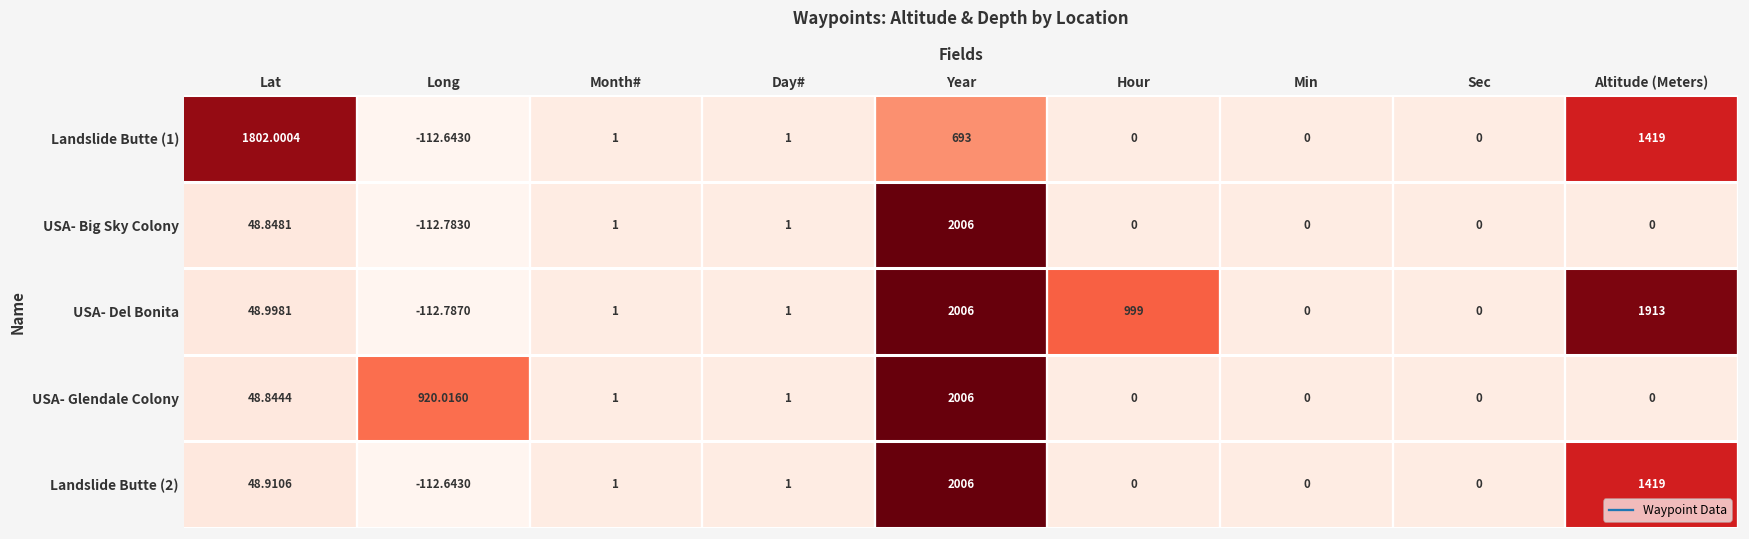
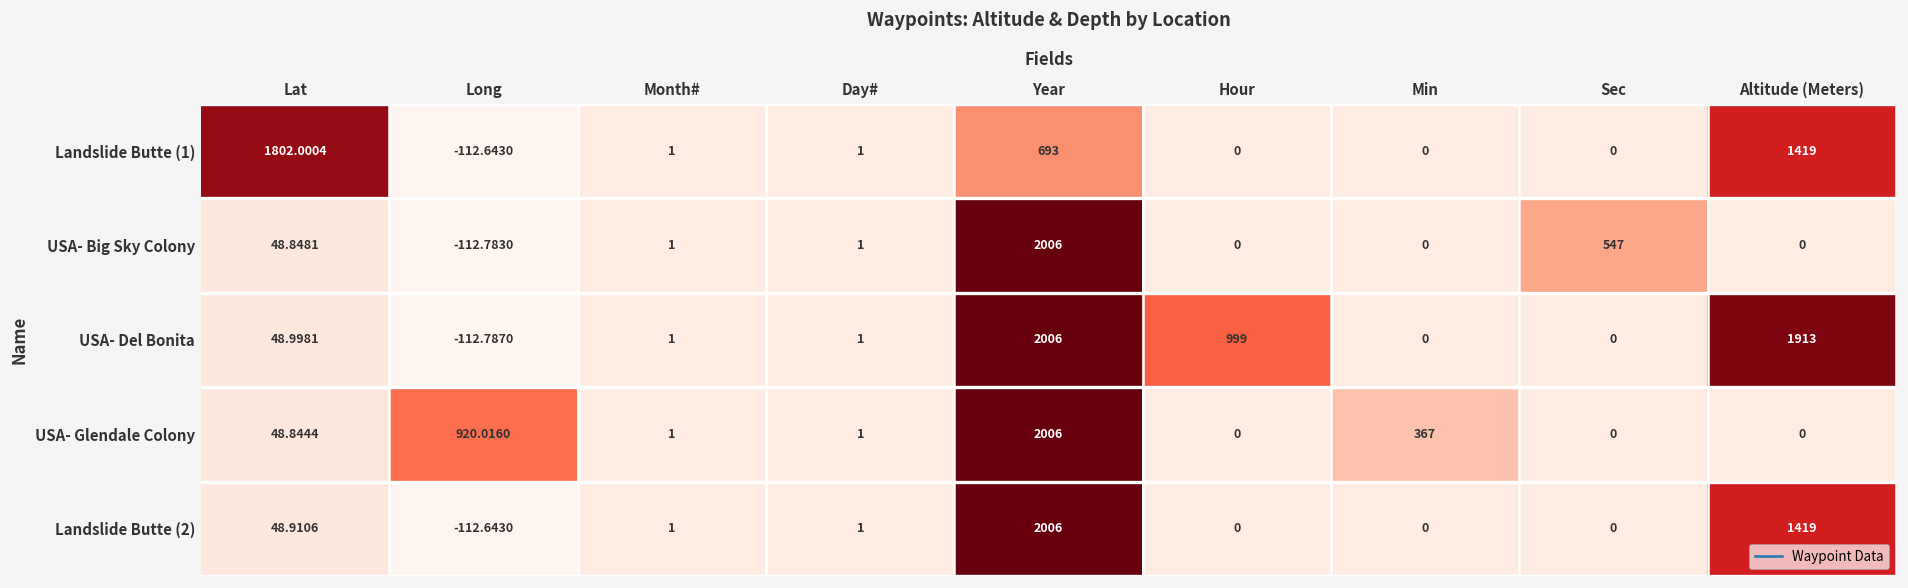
  {
    "Landslide Butte (1)": {
      "Lat": 1802.0004,
      "Long": -112.6430,
      "Month#": 1,
      "Day#": 1,
      "Year": 693,
      "Hour": 0,
      "Min": 0,
      "Sec": 0,
      "Altitude (Meters)": 1419
    },
    "USA- Big Sky Colony": {
      "Lat": 48.8481,
      "Long": -112.7830,
      "Month#": 1,
      "Day#": 1,
      "Year": 2006,
      "Hour": 0,
      "Min": 0,
-     "Sec": 0,
+     "Sec": 547,
      "Altitude (Meters)": 0
    },
    "USA- Del Bonita": {
      "Lat": 48.9981,
      "Long": -112.7870,
      "Month#": 1,
      "Day#": 1,
      "Year": 2006,
      "Hour": 999,
      "Min": 0,
      "Sec": 0,
      "Altitude (Meters)": 1913
    },
    "USA- Glendale Colony": {
      "Lat": 48.8444,
      "Long": 920.0160,
      "Month#": 1,
      "Day#": 1,
      "Year": 2006,
      "Hour": 0,
-     "Min": 0,
+     "Min": 367,
      "Sec": 0,
      "Altitude (Meters)": 0
    },
    "Landslide Butte (2)": {
      "Lat": 48.9106,
      "Long": -112.6430,
      "Month#": 1,
      "Day#": 1,
      "Year": 2006,
      "Hour": 0,
      "Min": 0,
      "Sec": 0,
      "Altitude (Meters)": 1419
    }
  }
